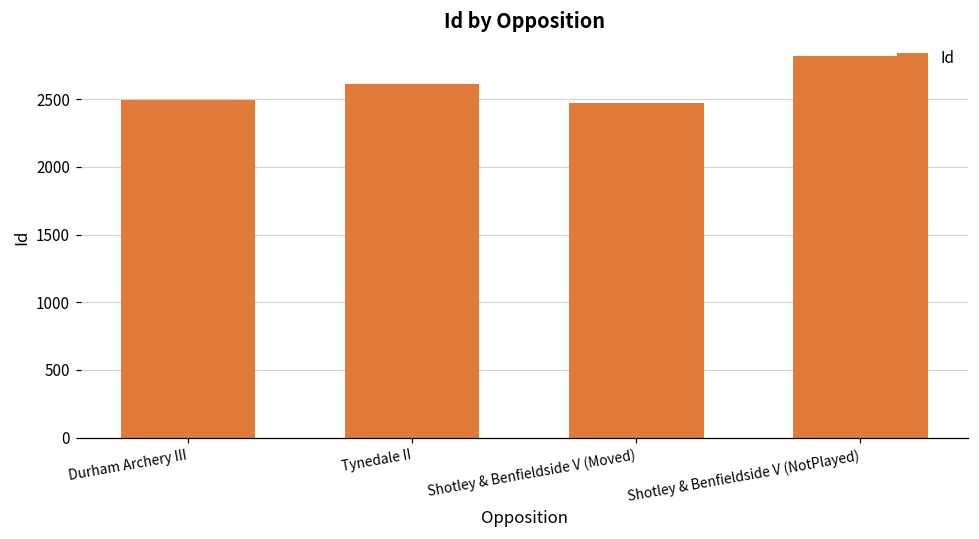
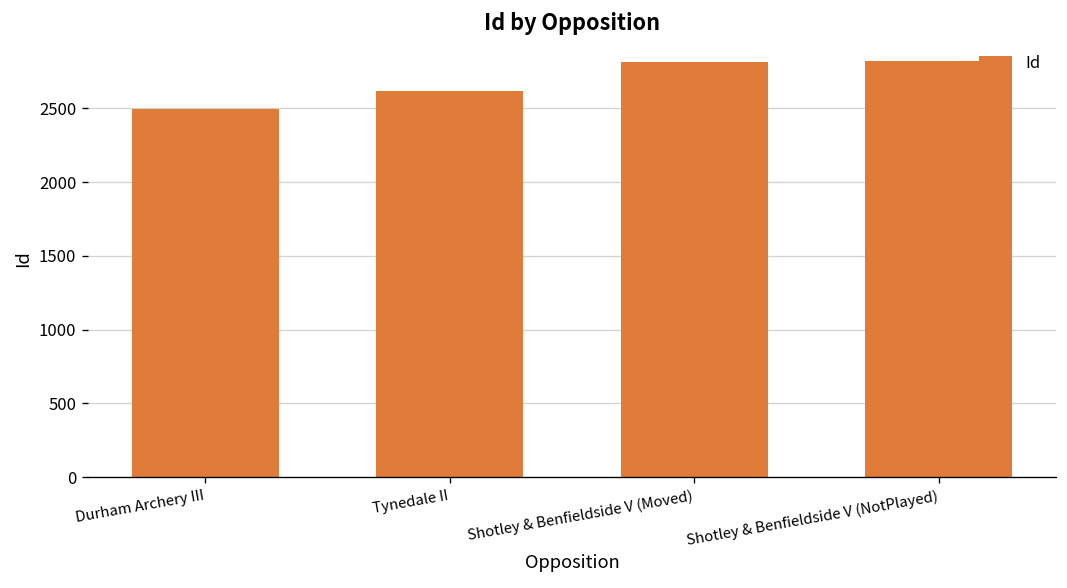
  {
    "Durham Archery III": 2500,
    "Tynedale II": 2620,
-   "Shotley & Benfieldside V (Moved)": 2470,
+   "Shotley & Benfieldside V (Moved)": 2810,
    "Shotley & Benfieldside V (NotPlayed)": 2820
  }
